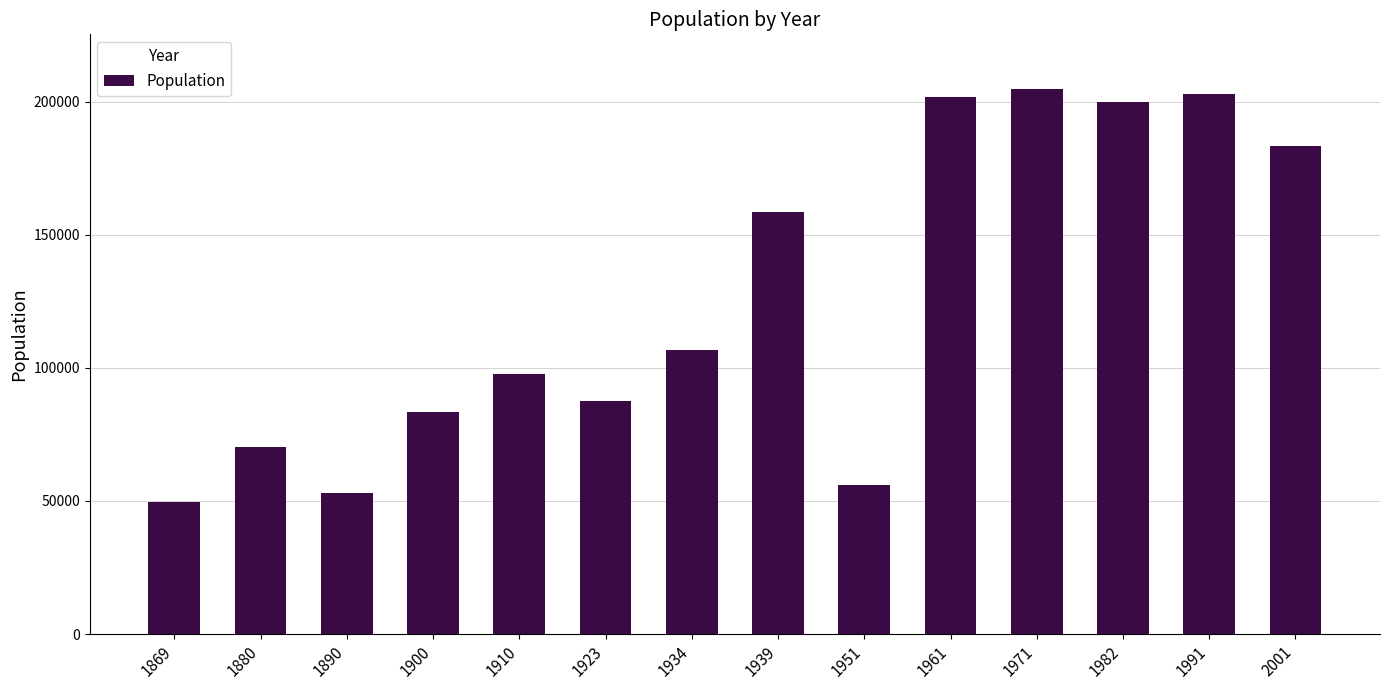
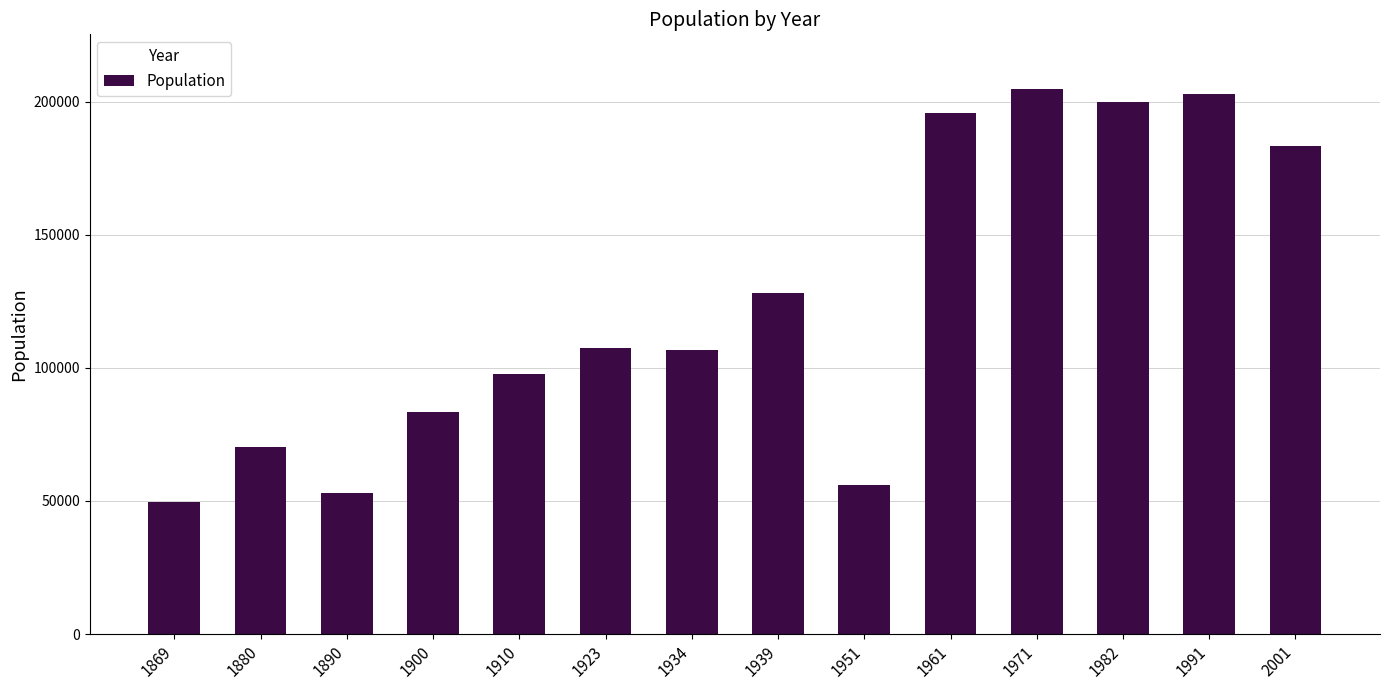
  {
    "1869": 50000,
    "1880": 70000,
    "1890": 53000,
    "1900": 83000,
    "1910": 98000,
-   "1923": 87000,
+   "1923": 107000,
    "1934": 107000,
-   "1939": 158000,
+   "1939": 128000,
    "1951": 56000,
-   "1961": 202000,
+   "1961": 196000,
    "1971": 205000,
    "1982": 200000,
    "1991": 203000,
    "2001": 184000
  }
